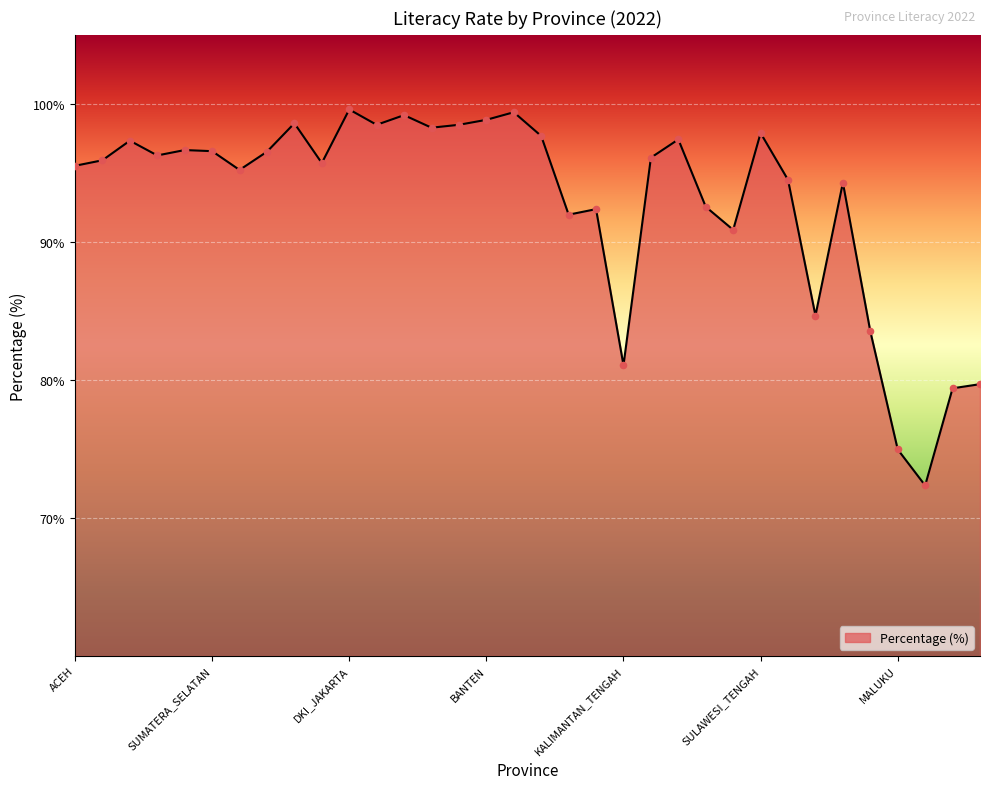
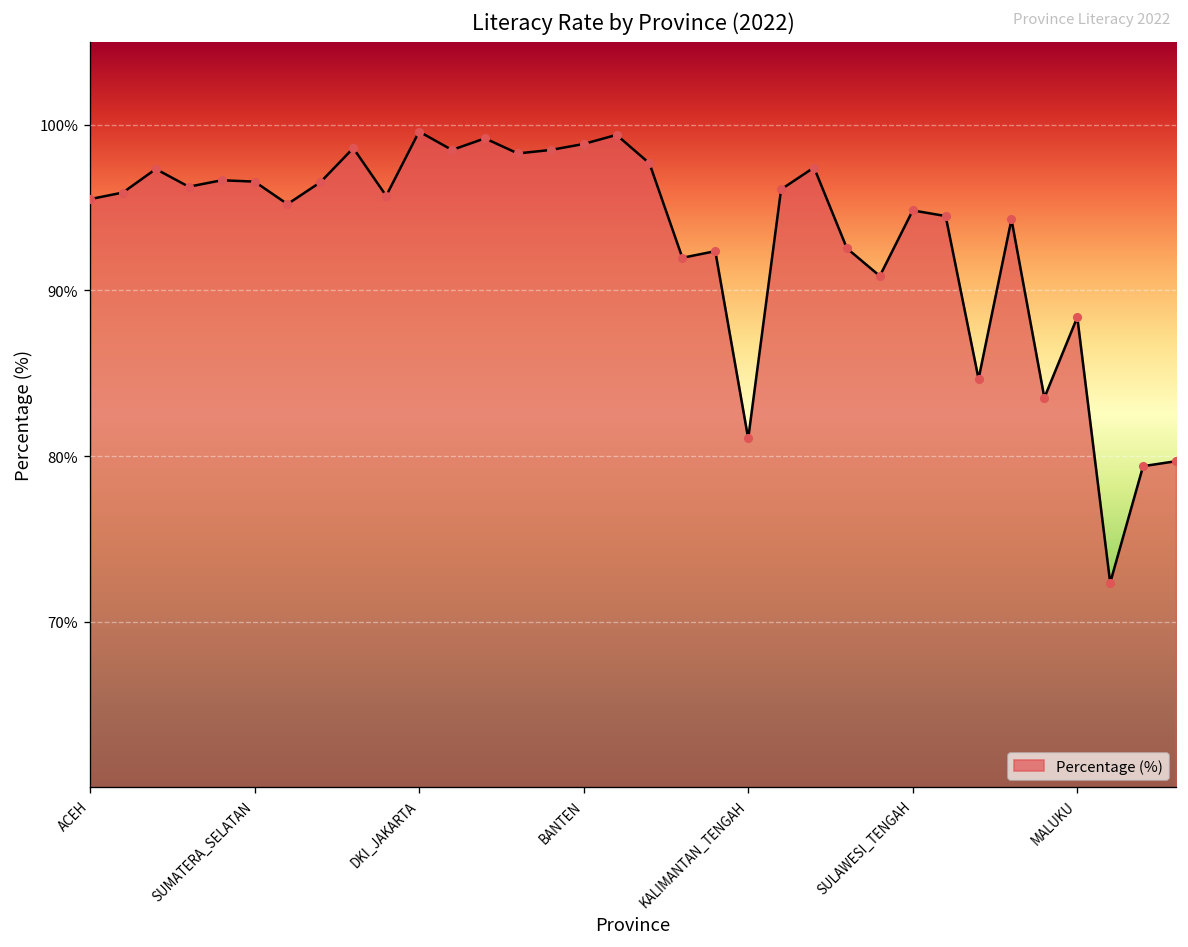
  {
    "ACEH": "95.5%",
    "SUMATERA_SELATAN": "96.6%",
    "DKI_JAKARTA": "99.6%",
    "BANTEN": "98.8%",
    "KALIMANTAN_TENGAH": "81.1%",
-   "SULAWESI_TENGAH": "97.9%",
-   "MALUKU": "75.0%"
+   "SULAWESI_TENGAH": "94.8%",
+   "MALUKU": "88.4%"
  }
